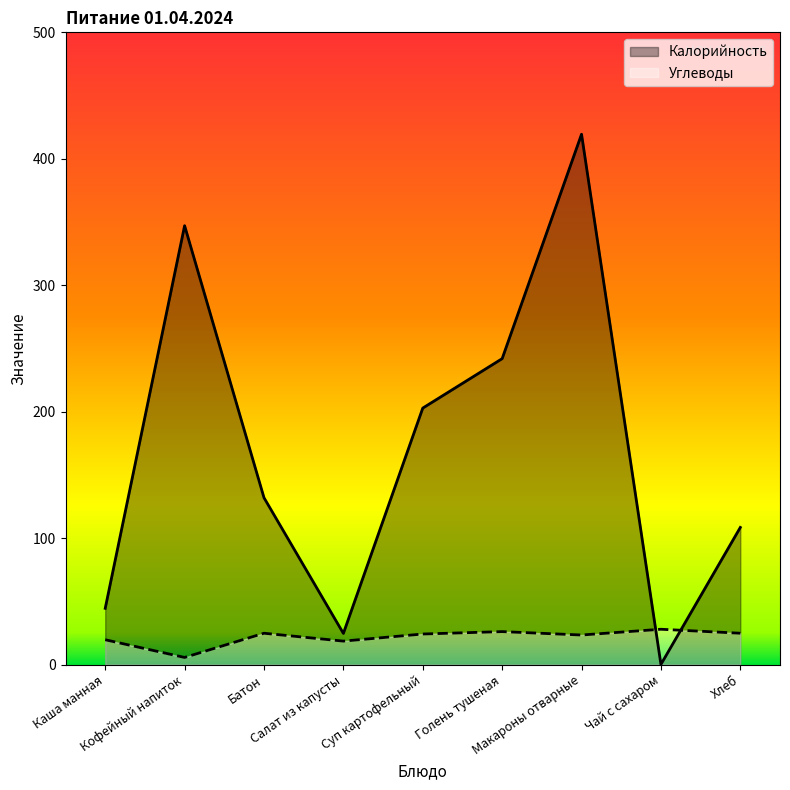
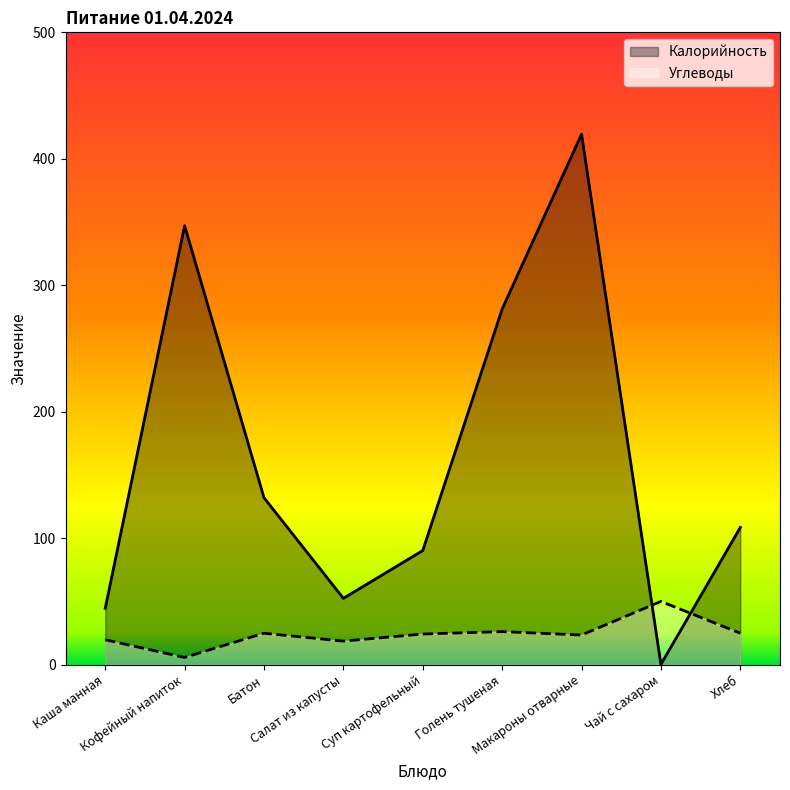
  {
    "Калорийность": {
      "Каша манная": 45,
      "Кофейный напиток": 347,
      "Батон": 132,
-     "Салат из капусты": 25,
-     "Суп картофельный": 203,
-     "Голень тушеная": 242,
+     "Салат из капусты": 52,
+     "Суп картофельный": 90,
+     "Голень тушеная": 281,
      "Макароны отварные": 419,
      "Чай с сахаром": 0,
      "Хлеб": 109
    },
    "Углеводы": {
      "Каша манная": 20,
      "Кофейный напиток": 6,
      "Батон": 25,
      "Салат из капусты": 19,
      "Суп картофельный": 24,
      "Голень тушеная": 26,
      "Макароны отварные": 23,
-     "Чай с сахаром": 28,
+     "Чай с сахаром": 50,
      "Хлеб": 25
    }
  }
